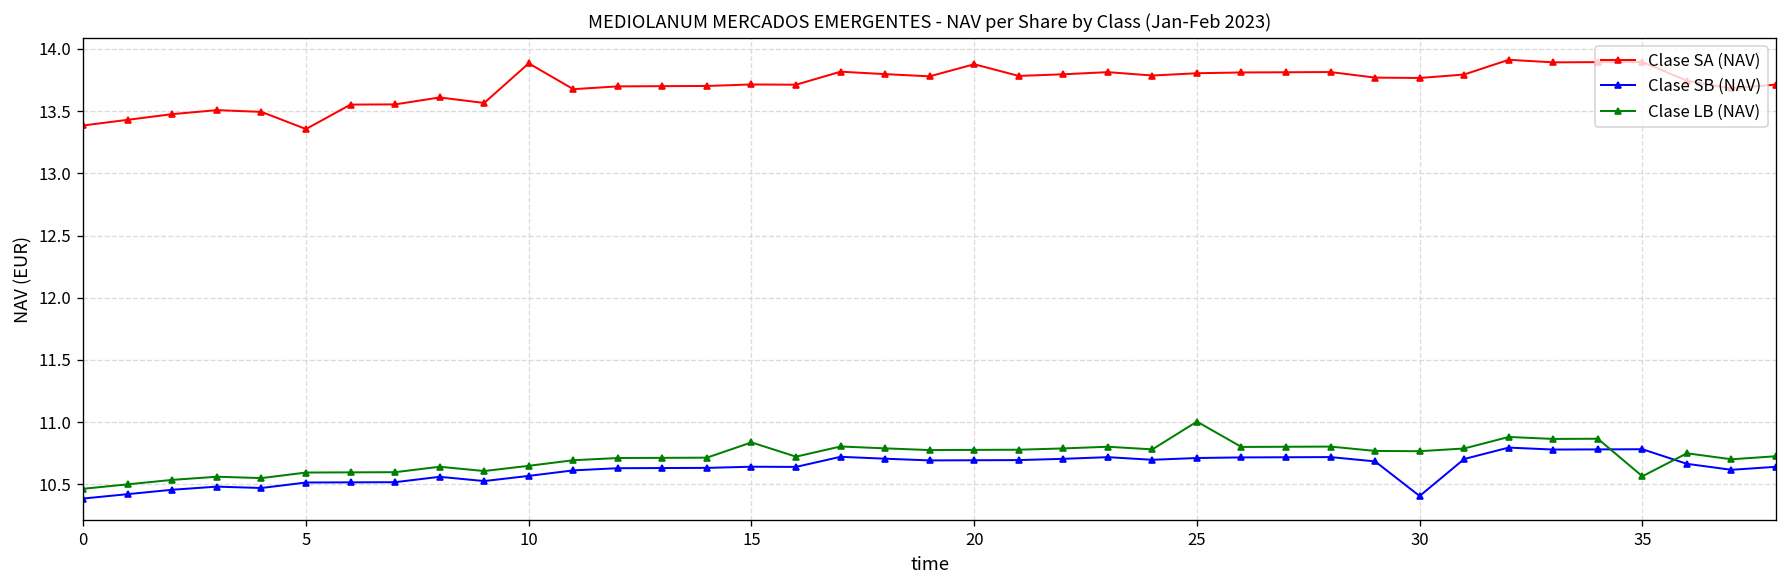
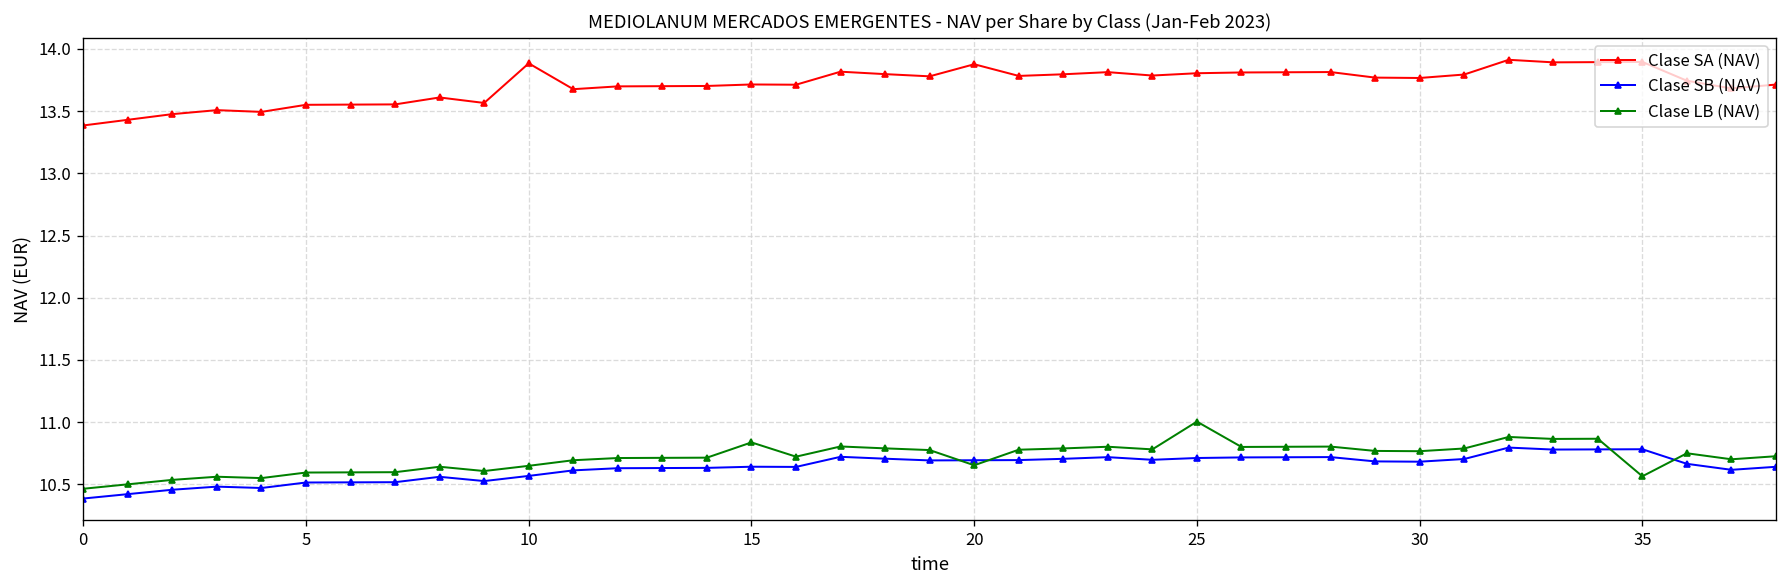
  {
    "Clase SA (NAV)": {
      "0": 13.39,
-     "5": 13.36,
+     "5": 13.55,
      "10": 13.88,
      "15": 13.71,
      "20": 13.88,
      "25": 13.81,
      "30": 13.77
    },
    "Clase SB (NAV)": {
      "0": 10.39,
      "5": 10.51,
      "10": 10.57,
      "15": 10.64,
      "20": 10.69,
      "25": 10.71,
-     "30": 10.41,
+     "30": 10.68,
      "35": 10.78
    },
    "Clase LB (NAV)": {
      "0": 10.46,
      "5": 10.59,
      "10": 10.65,
      "15": 10.84,
-     "20": 10.78,
+     "20": 10.65,
      "25": 11.00,
      "30": 10.77,
      "35": 10.56
    }
  }
